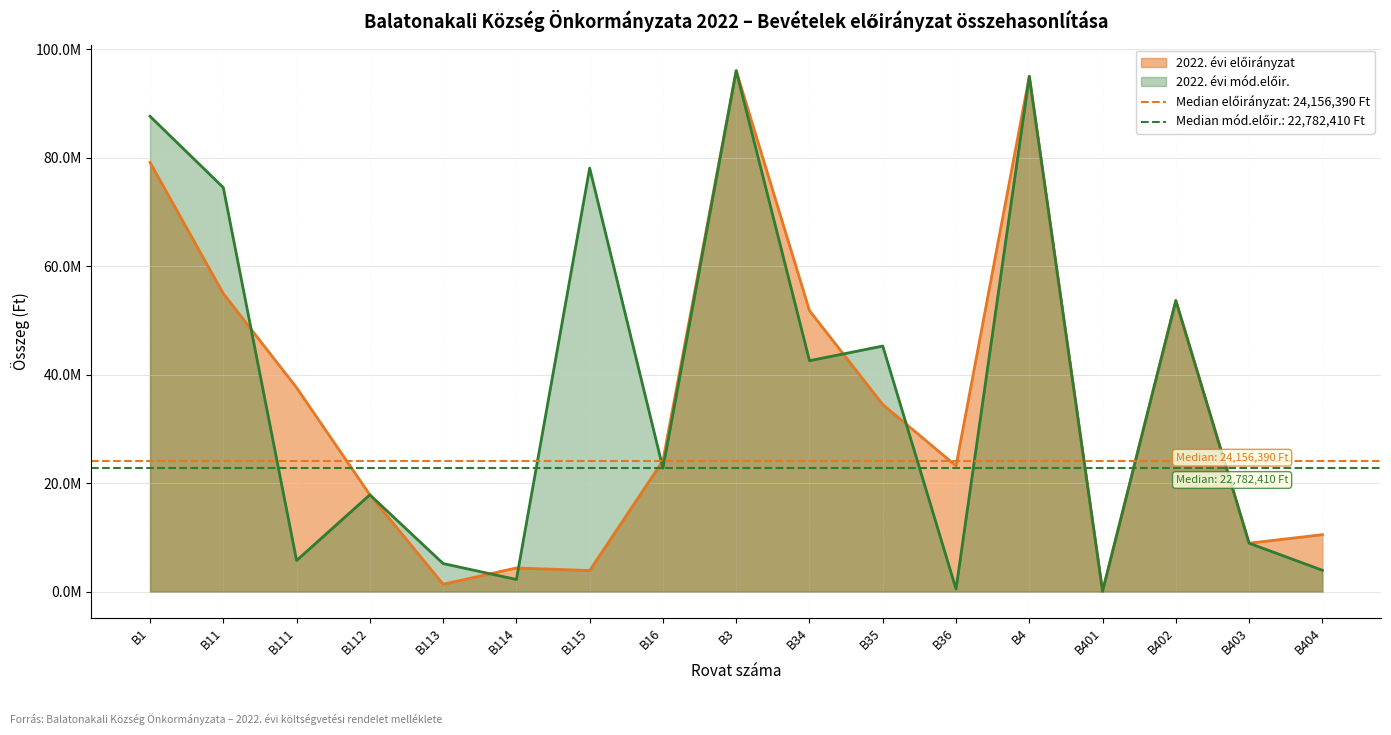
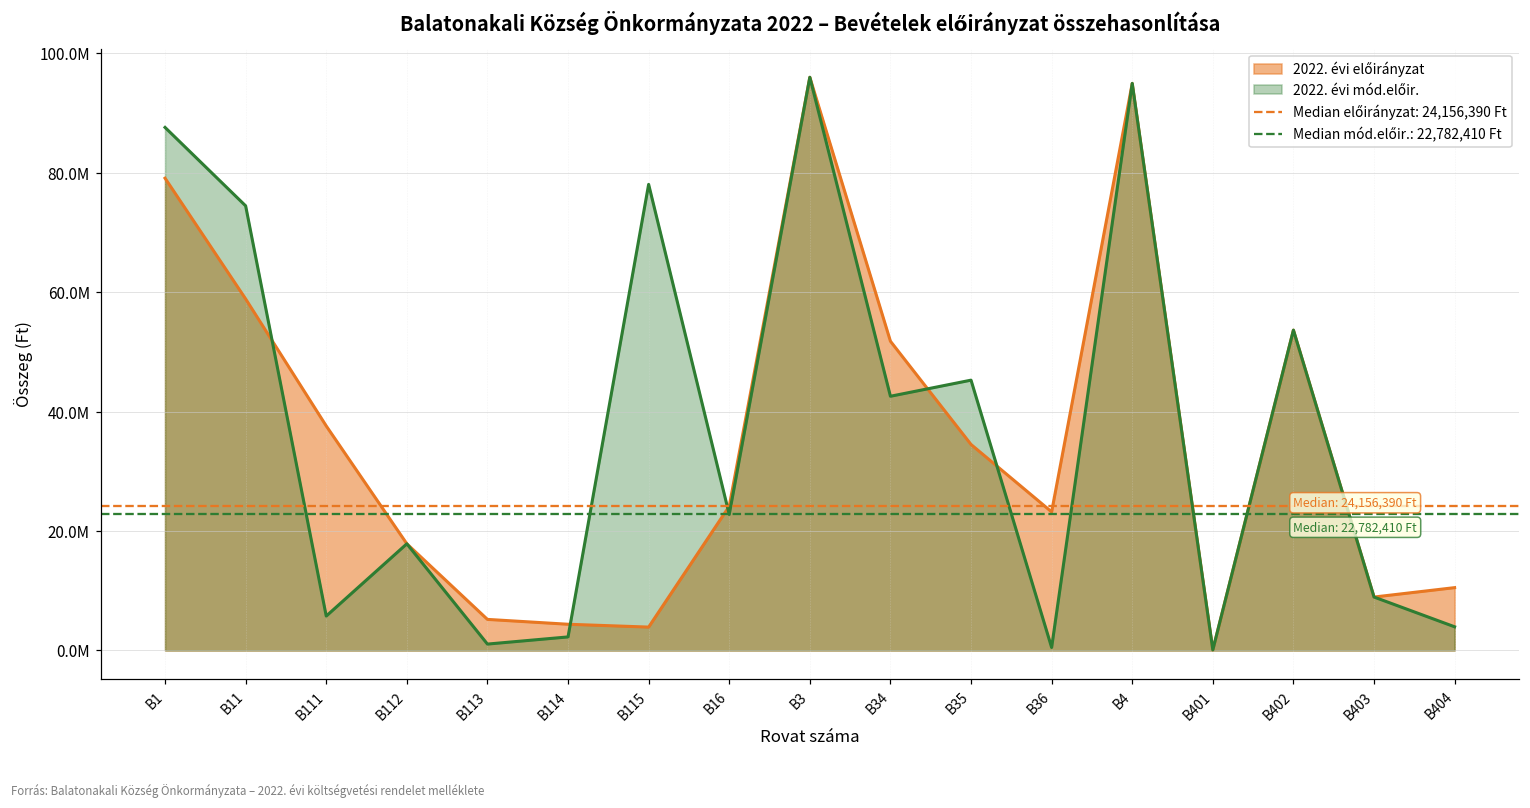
  {
    "2022. évi előirányzat": {
      "B1": 79000000,
-     "B11": 55000000,
+     "B11": 59000000,
      "B111": 38000000,
-     "B113": 1000000,
+     "B113": 5000000,
      "B114": 4000000,
      "B115": 4000000,
      "B16": 24000000,
      "B34": 52000000,
      "B35": 35000000,
      "B36": 23000000,
      "B404": 11000000
    },
    "2022. évi mód.előir.": {
      "B1": 88000000,
      "B11": 74000000,
      "B111": 6000000,
-     "B113": 5000000,
+     "B113": 1000000,
      "B114": 2000000,
      "B115": 78000000,
      "B16": 23000000,
      "B34": 43000000,
      "B35": 45000000,
      "B36": 1000000,
      "B404": 4000000
    }
  }
